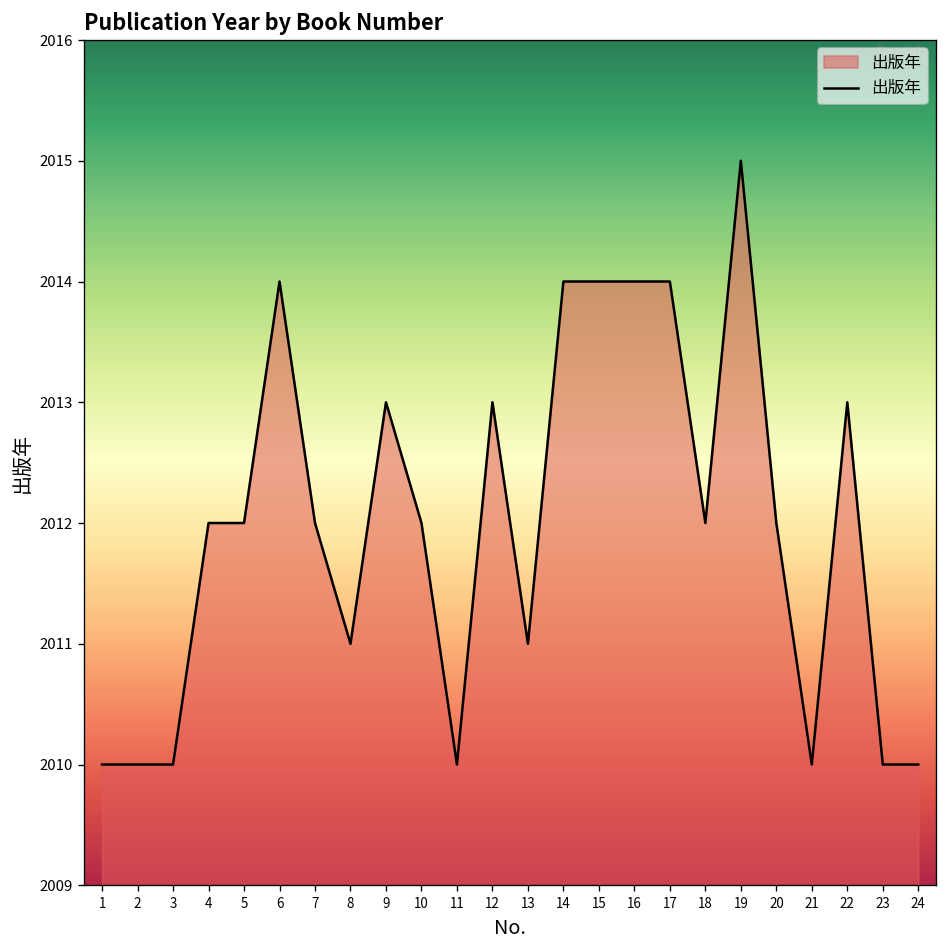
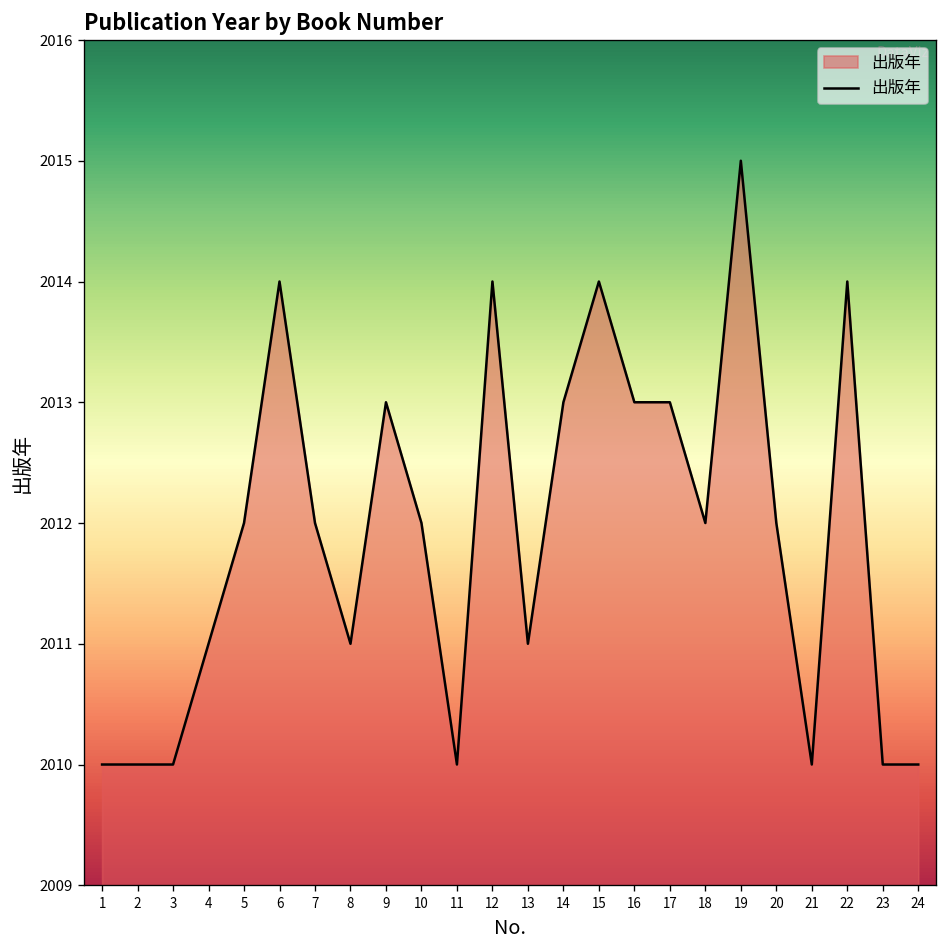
  {
    "1": 2010,
    "2": 2010,
    "3": 2010,
-   "4": 2012,
+   "4": 2011,
    "5": 2012,
    "6": 2014,
    "7": 2012,
    "8": 2011,
    "9": 2013,
    "10": 2012,
    "11": 2010,
-   "12": 2013,
+   "12": 2014,
    "13": 2011,
-   "14": 2014,
+   "14": 2013,
    "15": 2014,
-   "16": 2014,
-   "17": 2014,
+   "16": 2013,
+   "17": 2013,
    "18": 2012,
    "19": 2015,
    "20": 2012,
    "21": 2010,
-   "22": 2013,
+   "22": 2014,
    "23": 2010,
    "24": 2010
  }
